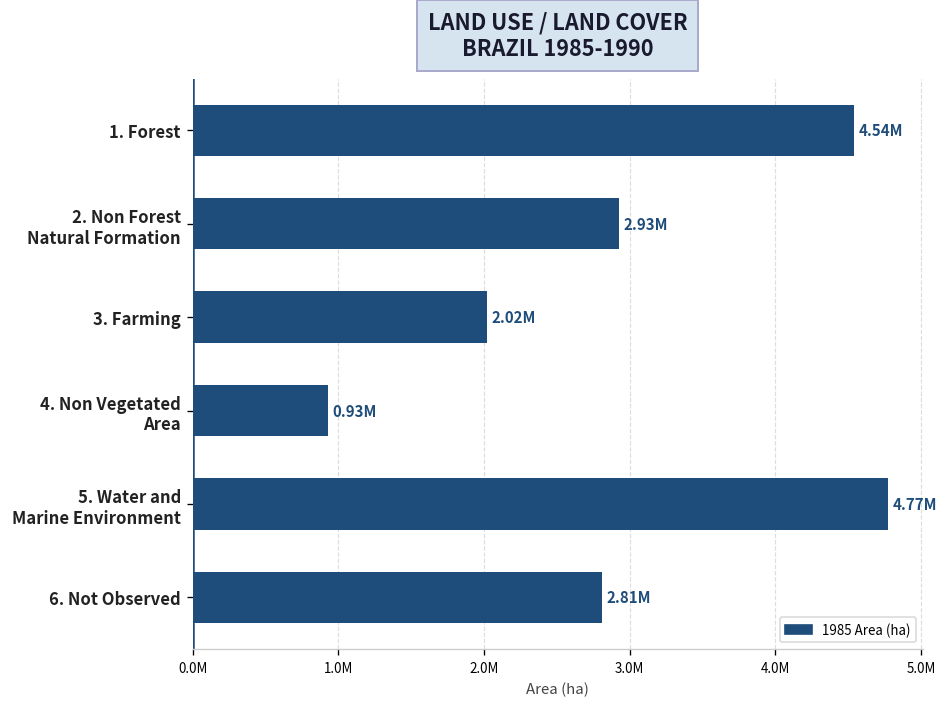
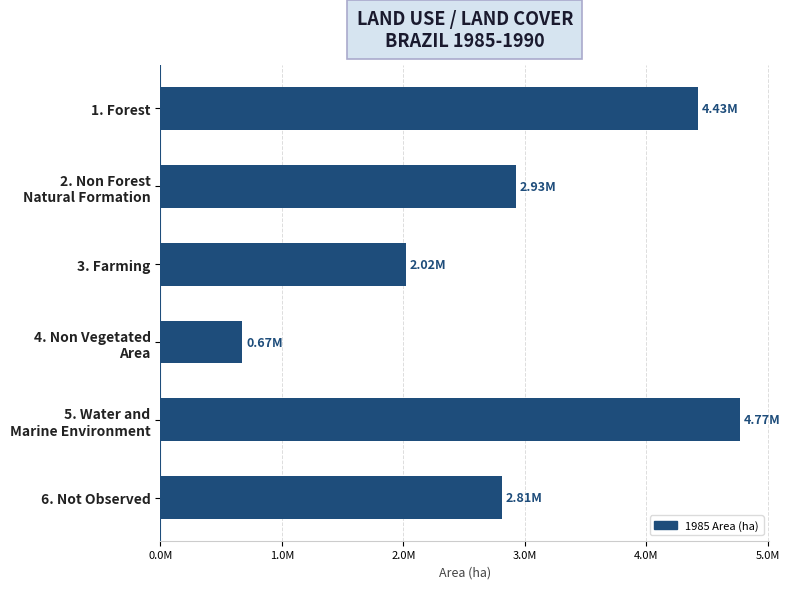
  {
-   "1. Forest": "4.54M",
+   "1. Forest": "4.43M",
    "2. Non Forest Natural Formation": "2.93M",
    "3. Farming": "2.02M",
-   "4. Non Vegetated Area": "0.93M",
+   "4. Non Vegetated Area": "0.67M",
    "5. Water and Marine Environment": "4.77M",
    "6. Not Observed": "2.81M"
  }
